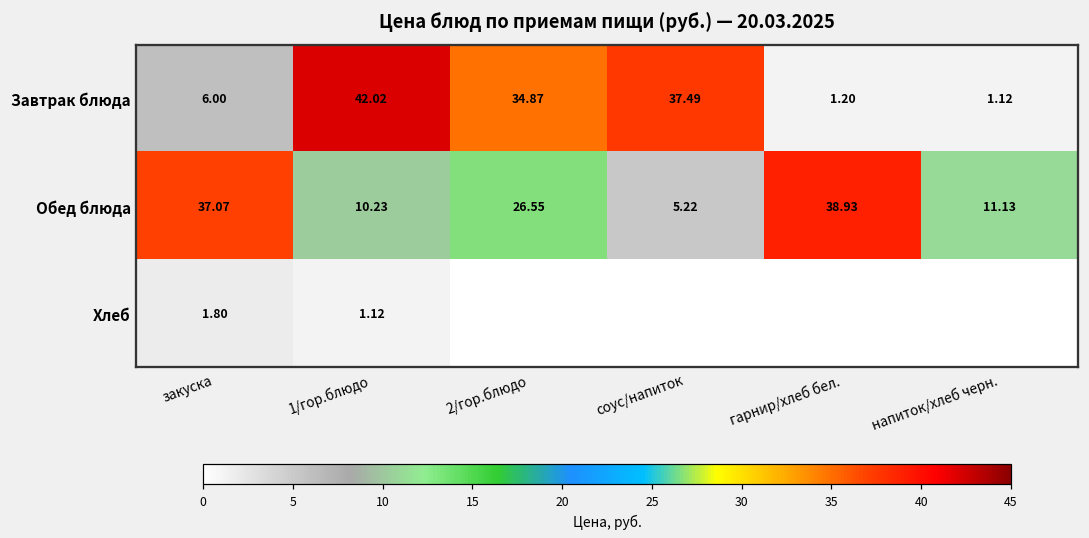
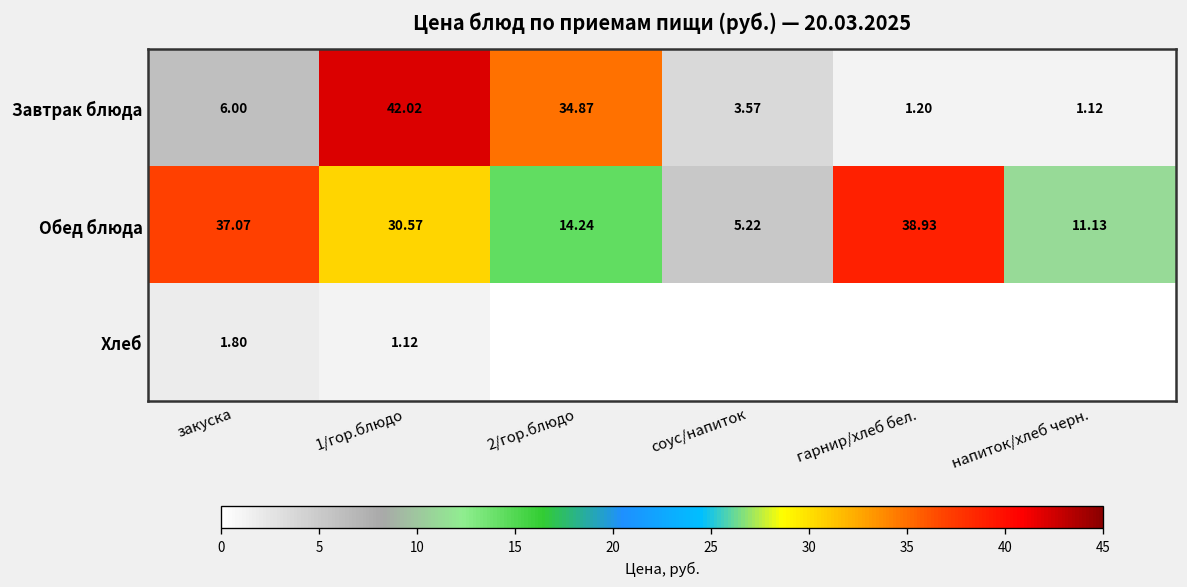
  {
    "Завтрак блюда": {
      "закуска": 6.00,
      "1/гор.блюдо": 42.02,
      "2/гор.блюдо": 34.87,
-     "соус/напиток": 37.49,
+     "соус/напиток": 3.57,
      "гарнир/хлеб бел.": 1.20,
      "напиток/хлеб черн.": 1.12
    },
    "Обед блюда": {
      "закуска": 37.07,
-     "1/гор.блюдо": 10.23,
-     "2/гор.блюдо": 26.55,
+     "1/гор.блюдо": 30.57,
+     "2/гор.блюдо": 14.24,
      "соус/напиток": 5.22,
      "гарнир/хлеб бел.": 38.93,
      "напиток/хлеб черн.": 11.13
    },
    "Хлеб": {
      "закуска": 1.80,
      "1/гор.блюдо": 1.12
    }
  }
